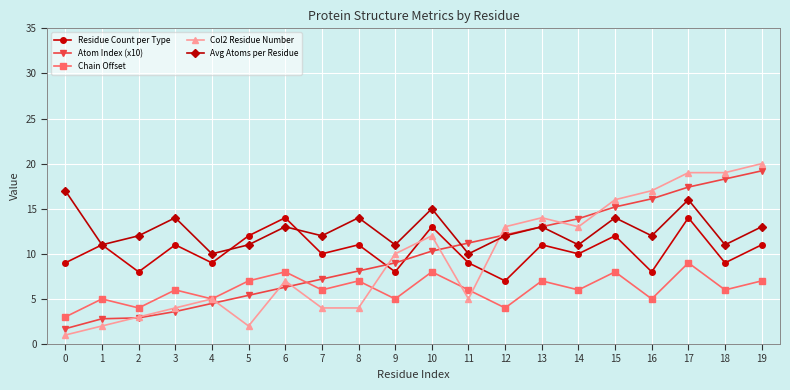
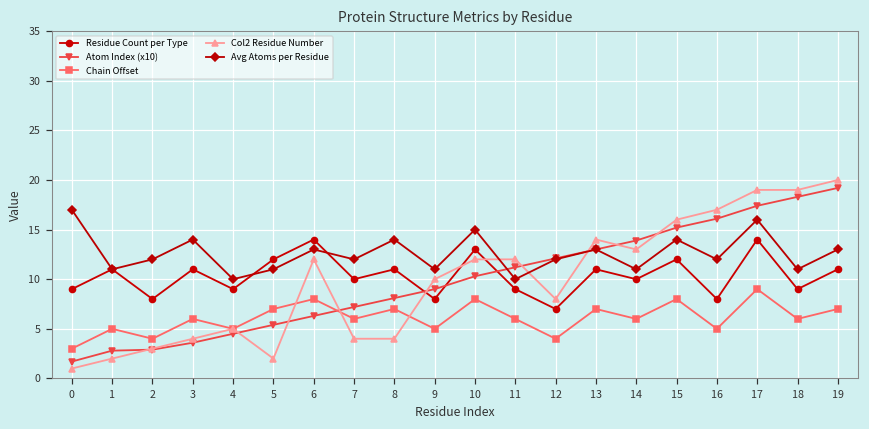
  {
    "Col2 Residue Number": {
      "0": 1,
      "1": 2,
      "3": 4,
      "5": 2,
-     "6": 7,
+     "6": 12,
      "7": 4,
      "8": 4,
      "9": 10,
      "10": 12,
-     "11": 5,
-     "12": 13,
+     "11": 12,
+     "12": 8,
      "13": 14,
      "14": 13,
      "15": 16,
      "16": 17,
      "17": 19,
      "18": 19,
      "19": 20
    }
  }
